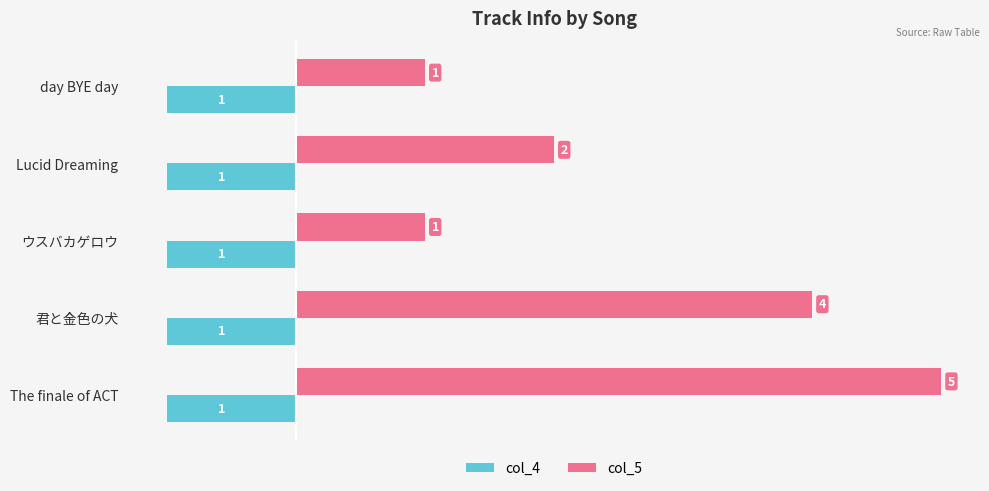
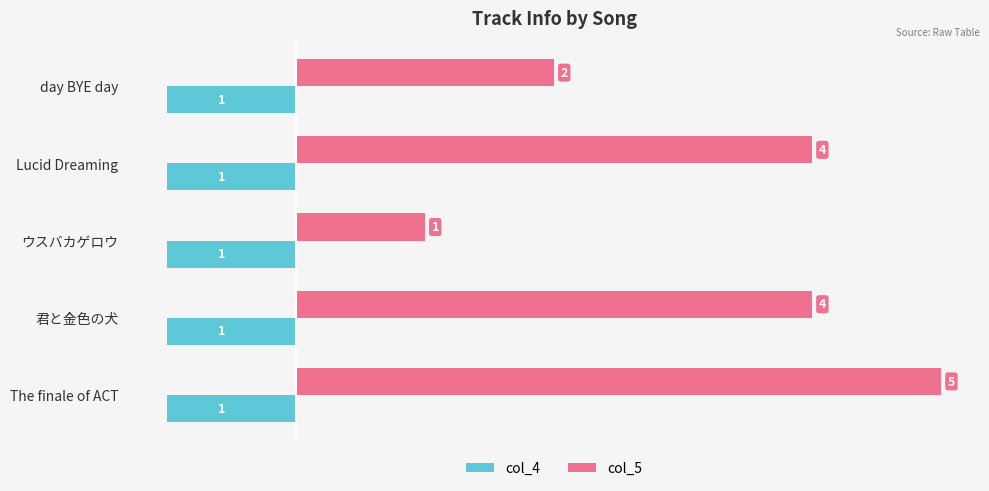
  {
    "col_5": {
-     "day BYE day": 1,
-     "Lucid Dreaming": 2
+     "day BYE day": 2,
+     "Lucid Dreaming": 4
    }
  }
